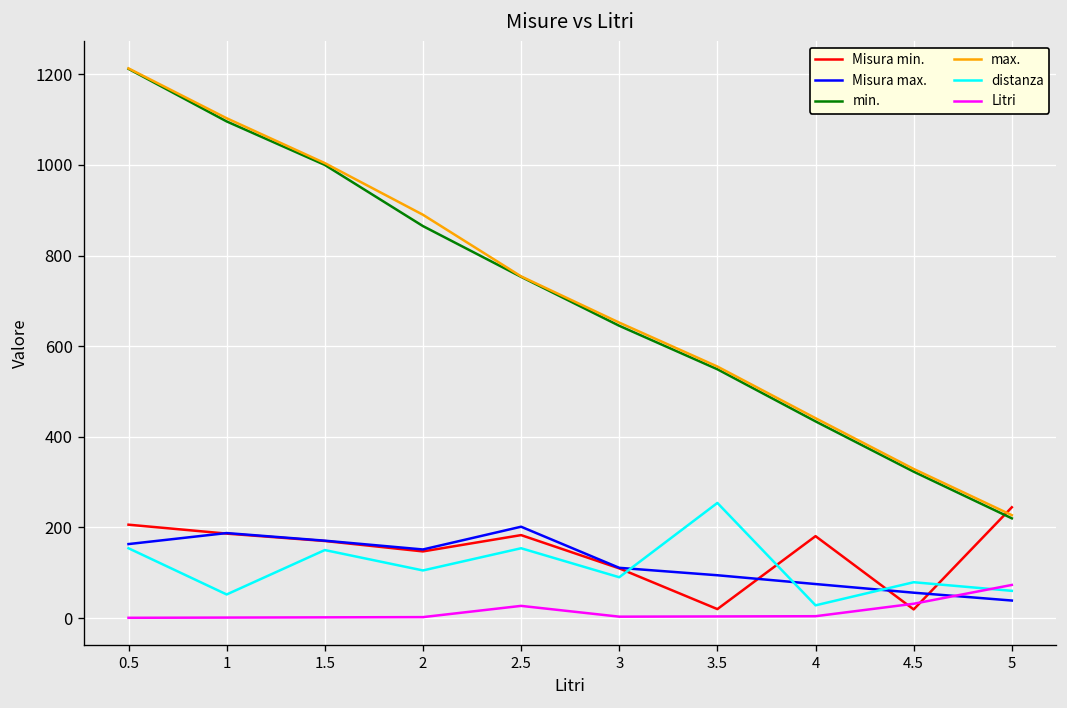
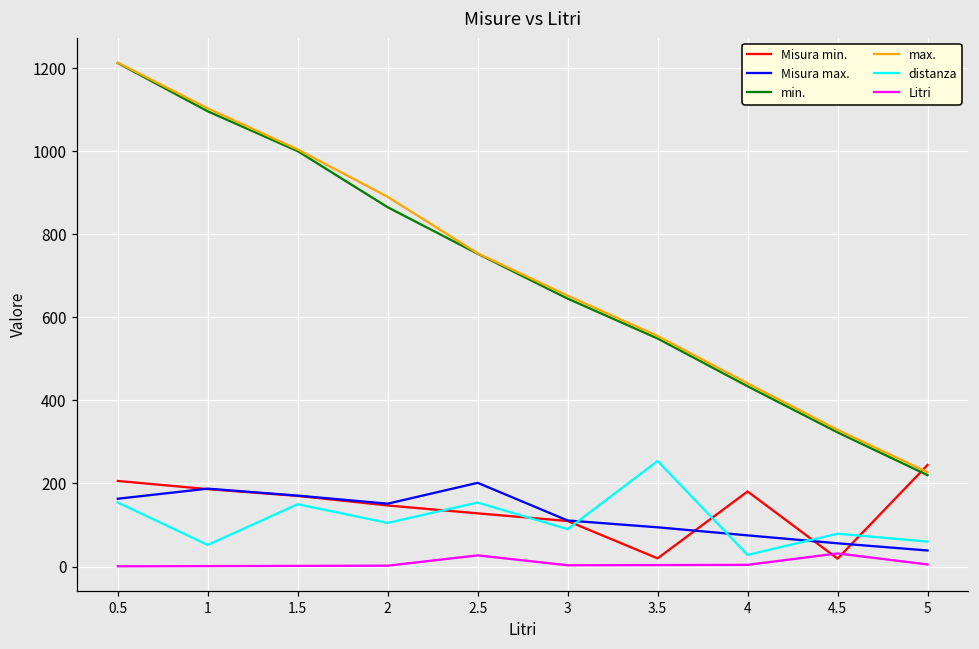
  {
    "Misura min.": {
      "0.5": 210,
-     "2.5": 180,
+     "2.5": 130,
      "3.5": 20,
      "4": 180,
      "4.5": 20,
      "5": 240
    },
    "Misura max.": {
      "0.5": 160,
      "2.5": 200,
      "3.5": 90,
      "4": 80,
      "4.5": 60,
      "5": 40
    },
    "min.": {
      "1": 1100,
      "2": 870,
      "3": 650,
      "4": 430,
      "5": 220
    },
    "max.": {
      "1": 1100,
      "2": 890,
      "3": 650,
      "4": 440,
      "5": 230
    },
    "distanza": {
      "0.5": 150,
      "1": 50,
      "1.5": 150,
      "2": 110,
      "2.5": 150,
      "3": 90,
      "3.5": 250,
      "4": 30,
      "4.5": 80,
      "5": 60
    },
    "Litri": {
      "0.5": 0,
      "1": 0,
      "1.5": 0,
      "2": 0,
      "2.5": 30,
      "3": 0,
      "3.5": 0,
      "4": 0,
      "4.5": 30,
-     "5": 70
+     "5": 10
    }
  }
